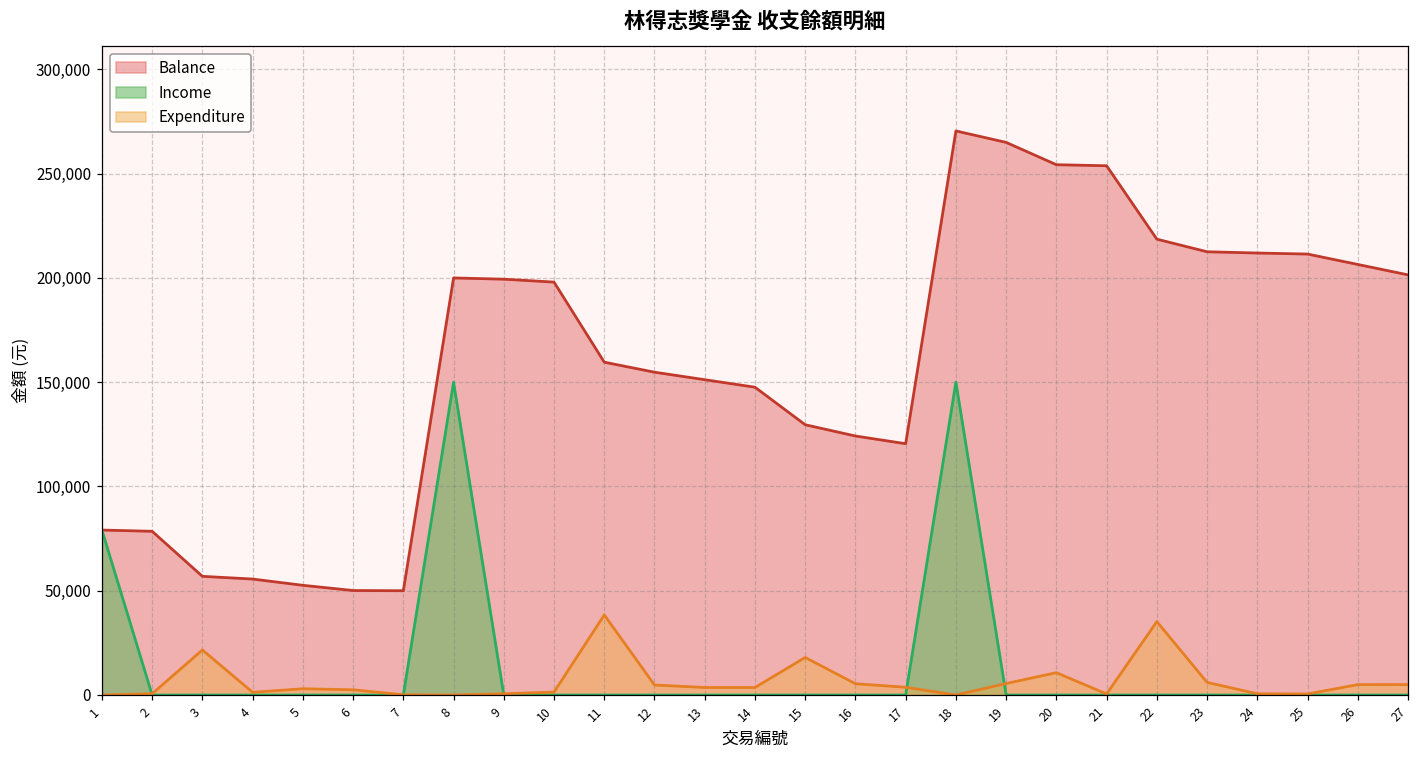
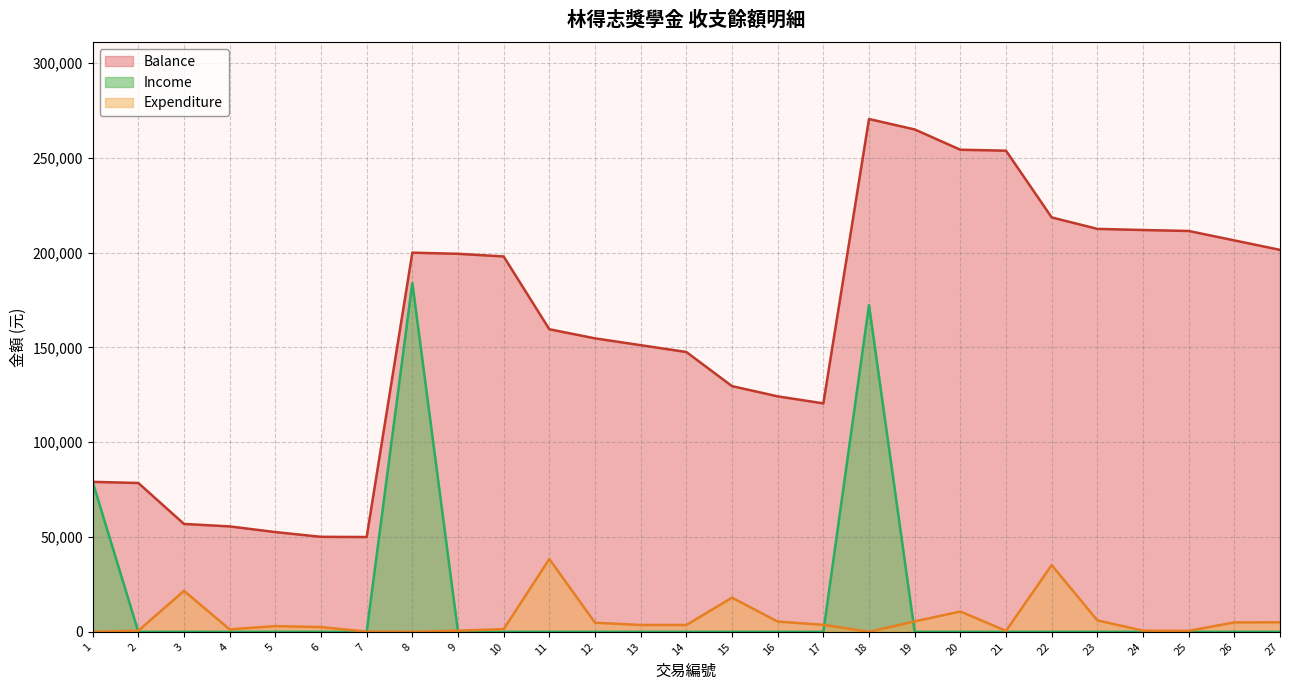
  {
    "Income": {
      "3": "0",
      "5": "0",
      "6": "0",
-     "8": "150,000",
+     "8": "184,000",
      "10": "0",
      "11": "0",
      "12": "0",
      "13": "0",
      "14": "0",
      "15": "0",
      "16": "0",
      "17": "0",
-     "18": "150,000",
+     "18": "172,000",
      "19": "0",
      "20": "0",
      "22": "0",
      "23": "0",
      "26": "0",
      "27": "0"
    }
  }
